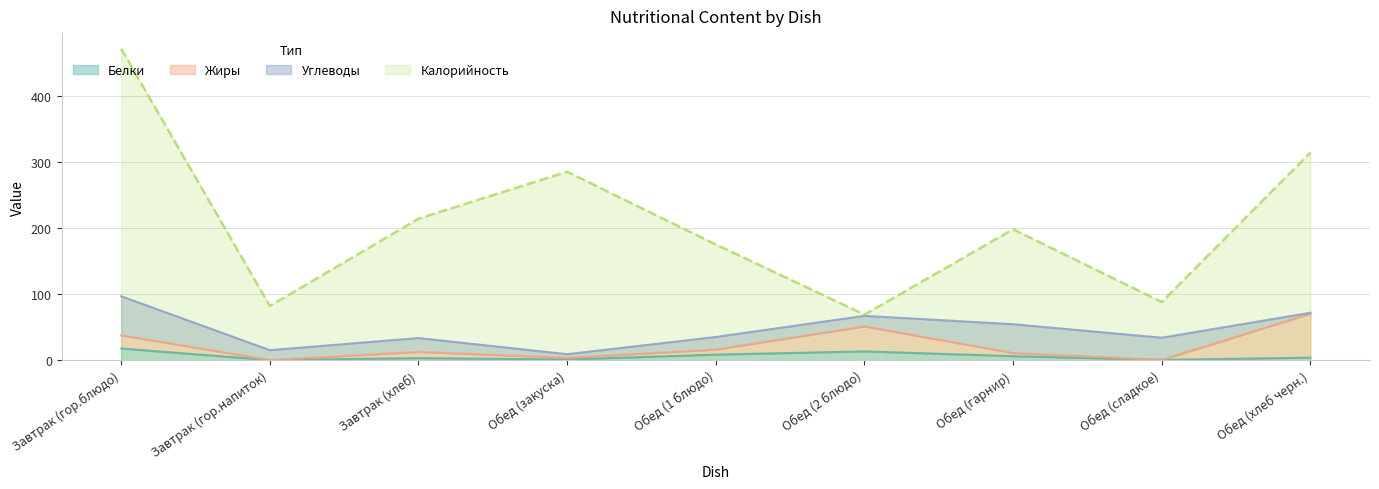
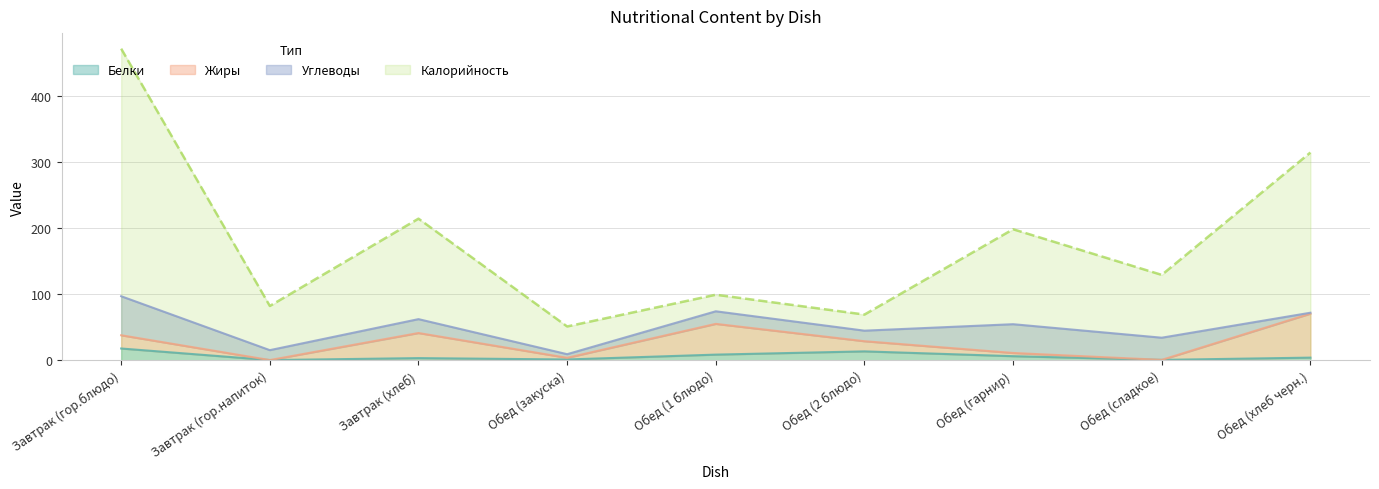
  {
    "Жиры": {
      "Завтрак (гор.блюдо)": 20,
-     "Завтрак (хлеб)": 10,
-     "Обед (1 блюдо)": 10,
-     "Обед (2 блюдо)": 40,
+     "Завтрак (хлеб)": 40,
+     "Обед (1 блюдо)": 50,
+     "Обед (2 блюдо)": 20,
      "Обед (гарнир)": 0
    },
    "Калорийность": {
      "Завтрак (гор.блюдо)": 470,
      "Завтрак (гор.напиток)": 80,
      "Завтрак (хлеб)": 210,
-     "Обед (закуска)": 290,
-     "Обед (1 блюдо)": 180,
+     "Обед (закуска)": 50,
+     "Обед (1 блюдо)": 100,
      "Обед (гарнир)": 200,
-     "Обед (сладкое)": 90,
+     "Обед (сладкое)": 130,
      "Обед (хлеб черн.)": 310
    }
  }
